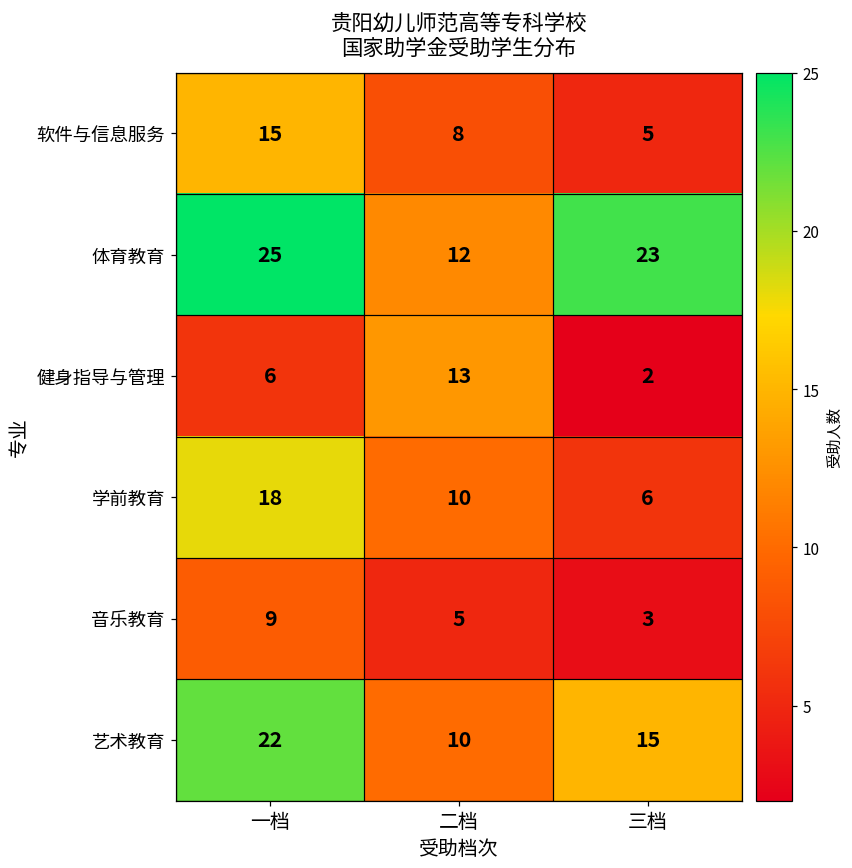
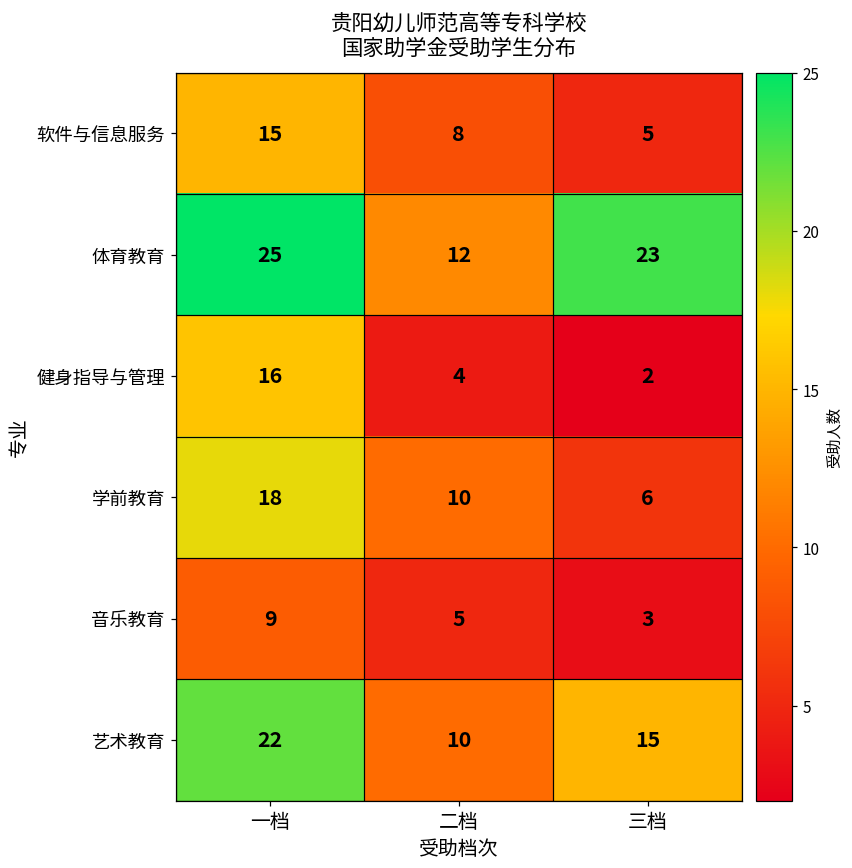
  {
    "软件与信息服务": {
      "一档": 15,
      "二档": 8,
      "三档": 5
    },
    "体育教育": {
      "一档": 25,
      "二档": 12,
      "三档": 23
    },
    "健身指导与管理": {
-     "一档": 6,
-     "二档": 13,
+     "一档": 16,
+     "二档": 4,
      "三档": 2
    },
    "学前教育": {
      "一档": 18,
      "二档": 10,
      "三档": 6
    },
    "音乐教育": {
      "一档": 9,
      "二档": 5,
      "三档": 3
    },
    "艺术教育": {
      "一档": 22,
      "二档": 10,
      "三档": 15
    }
  }
